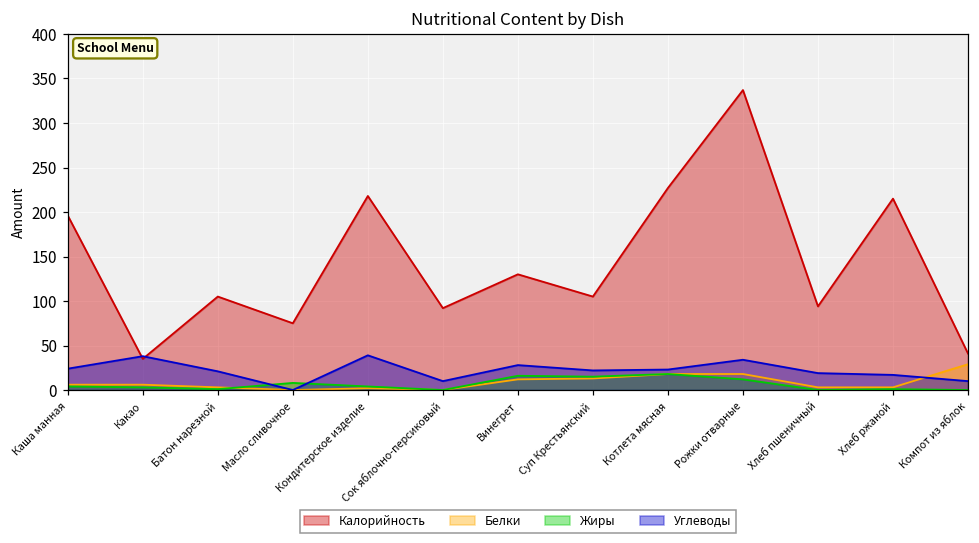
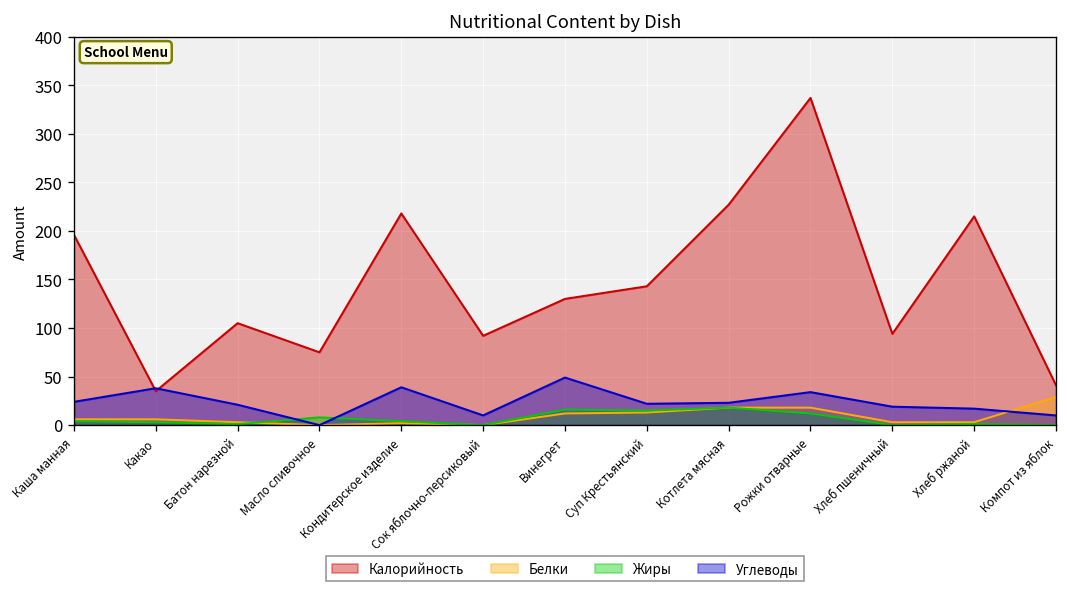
  {
    "Калорийность": {
      "Каша манная": 200,
      "Батон нарезной": 110,
      "Масло сливочное": 80,
      "Кондитерское изделие": 220,
      "Сок яблочно-персиковый": 90,
      "Винегрет": 130,
-     "Суп Крестьянский": 110,
+     "Суп Крестьянский": 140,
      "Котлета мясная": 230,
      "Рожки отварные": 340,
      "Хлеб пшеничный": 90,
      "Хлеб ржаной": 220,
      "Компот из яблок": 40
    },
    "Белки": {
      "Винегрет": 10,
      "Рожки отварные": 20,
      "Компот из яблок": 30
    },
    "Жиры": {
      "Масло сливочное": 10,
      "Винегрет": 20,
      "Рожки отварные": 10,
      "Компот из яблок": 0
    },
    "Углеводы": {
      "Каша манная": 20,
      "Батон нарезной": 20,
      "Кондитерское изделие": 40,
      "Сок яблочно-персиковый": 10,
-     "Винегрет": 30,
+     "Винегрет": 50,
      "Суп Крестьянский": 20,
      "Котлета мясная": 20,
      "Рожки отварные": 30,
      "Хлеб пшеничный": 20,
      "Хлеб ржаной": 20,
      "Компот из яблок": 10
    }
  }
